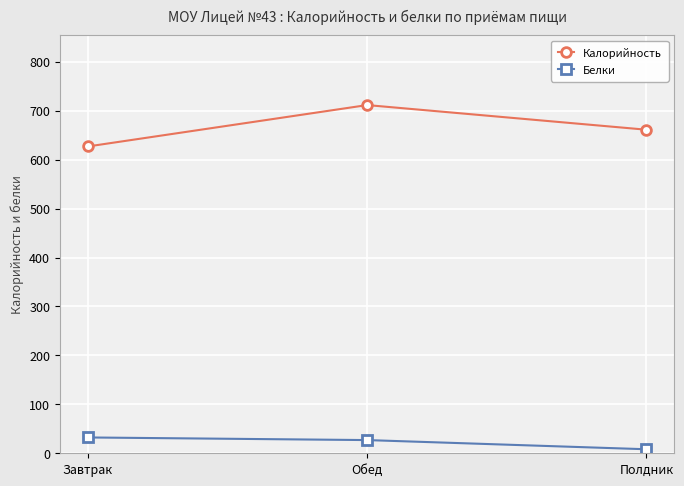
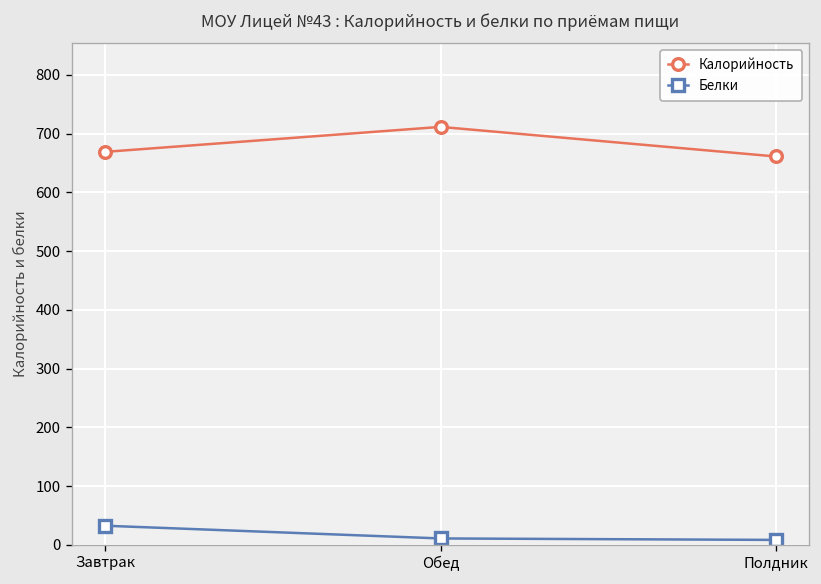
  {
    "Калорийность": {
-     "Завтрак": 630,
+     "Завтрак": 670,
      "Обед": 710,
      "Полдник": 660
    },
    "Белки": {
      "Завтрак": 30,
-     "Обед": 30,
+     "Обед": 10,
      "Полдник": 10
    }
  }
